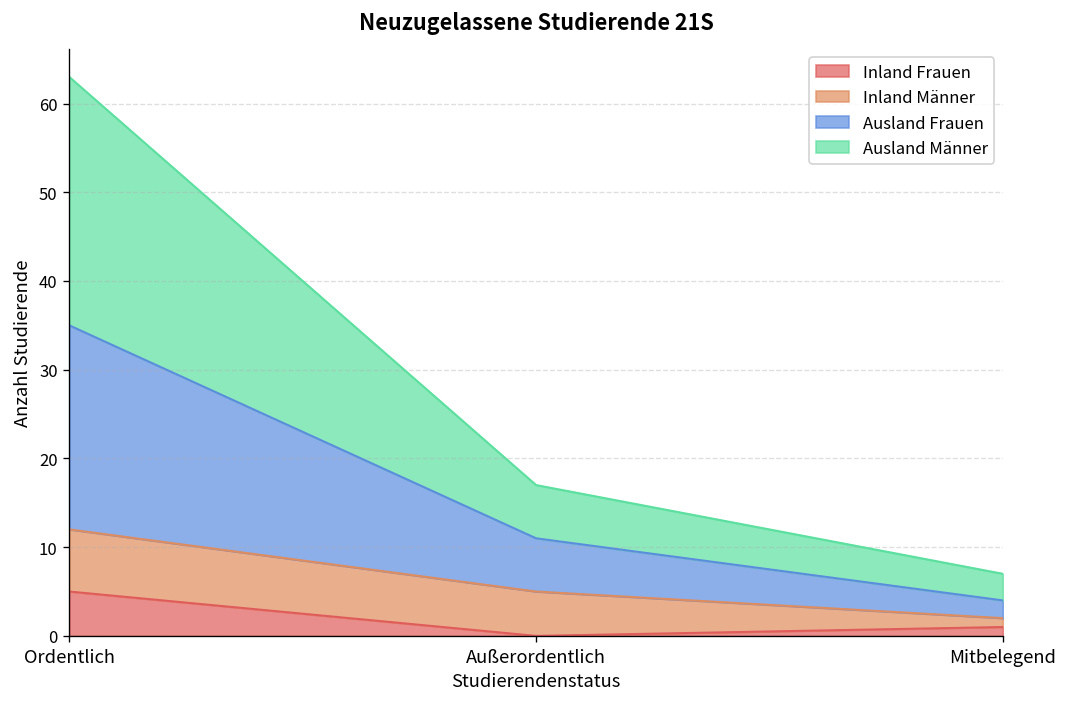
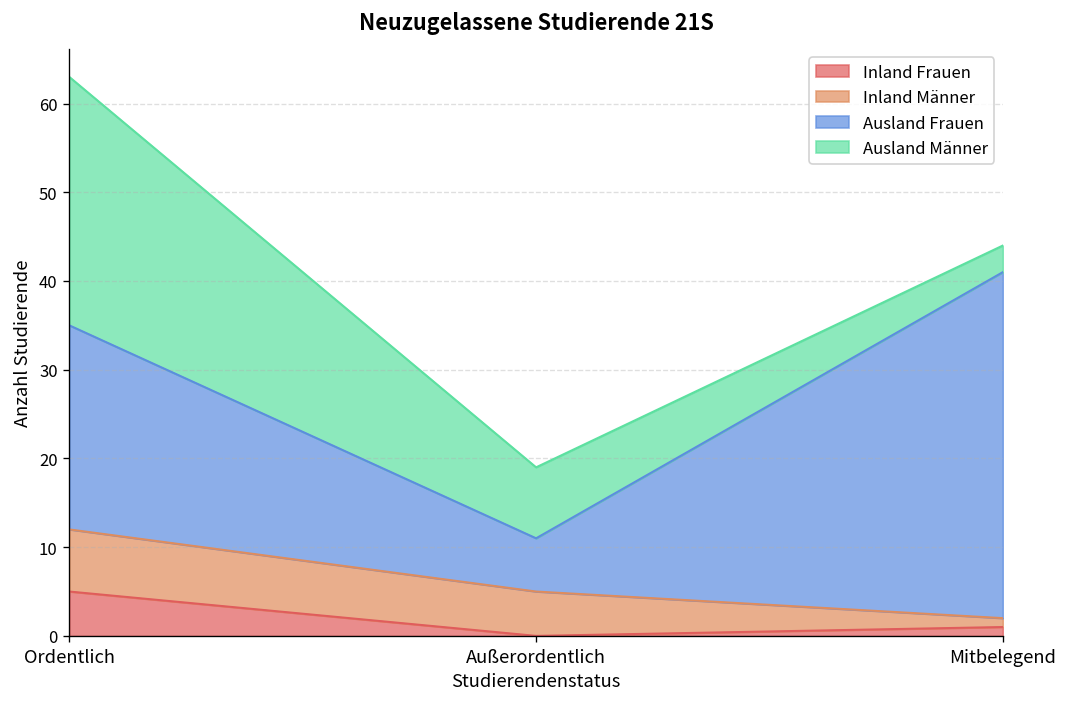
  {
    "Ausland Frauen": {
      "Ordentlich": 23,
      "Außerordentlich": 6,
-     "Mitbelegend": 2
+     "Mitbelegend": 39
    },
    "Ausland Männer": {
      "Ordentlich": 28,
-     "Außerordentlich": 6,
+     "Außerordentlich": 8,
      "Mitbelegend": 3
    }
  }
